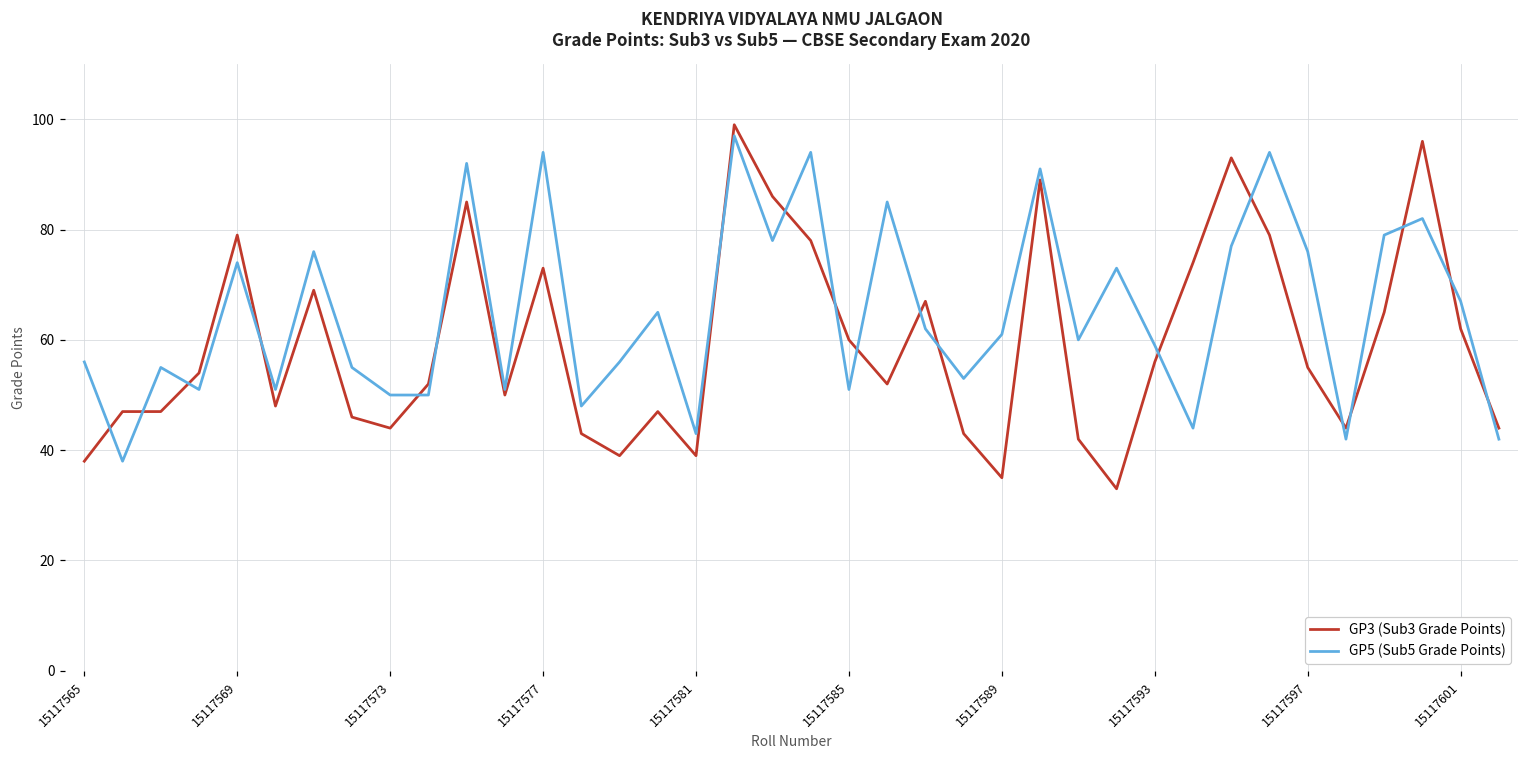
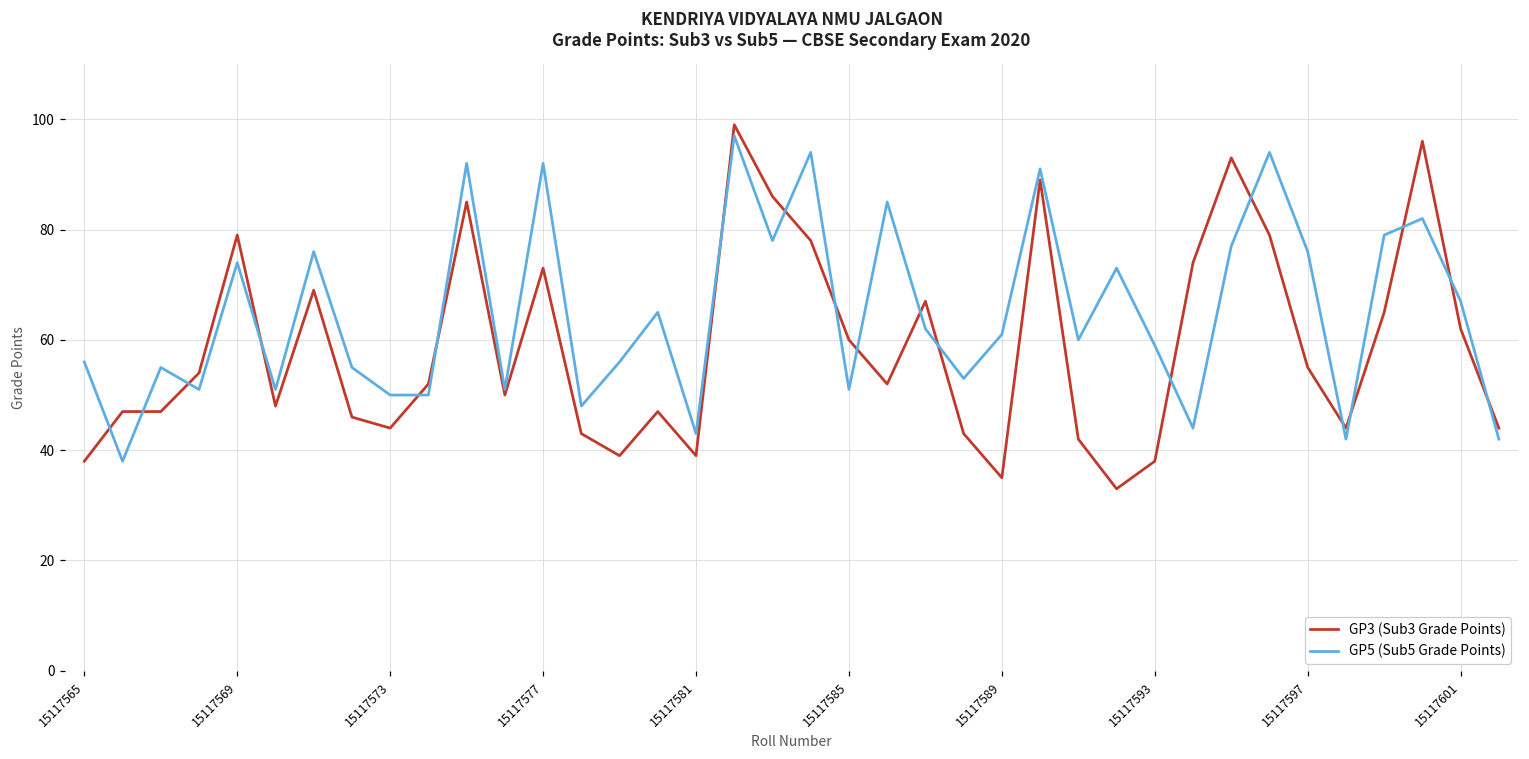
  {
    "GP3 (Sub3 Grade Points)": {
      "15117565": 38,
      "15117569": 79,
      "15117573": 44,
      "15117577": 73,
      "15117581": 39,
      "15117585": 60,
      "15117589": 35,
-     "15117593": 56,
+     "15117593": 38,
      "15117597": 55,
      "15117601": 62
    },
    "GP5 (Sub5 Grade Points)": {
      "15117565": 56,
      "15117569": 74,
      "15117573": 50,
-     "15117577": 94,
+     "15117577": 92,
      "15117581": 43,
      "15117585": 51,
      "15117589": 61,
      "15117593": 59,
      "15117597": 76,
      "15117601": 67
    }
  }
